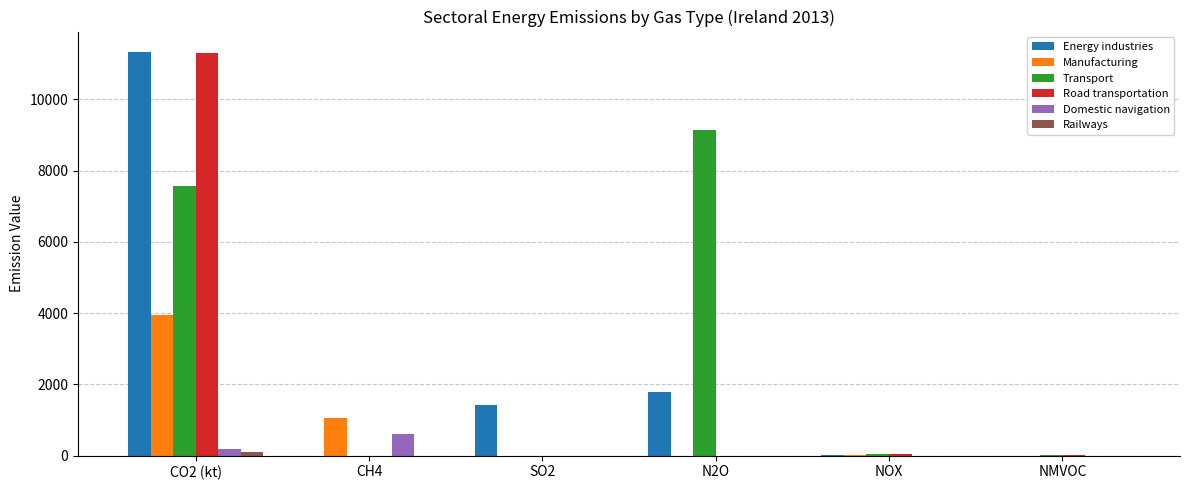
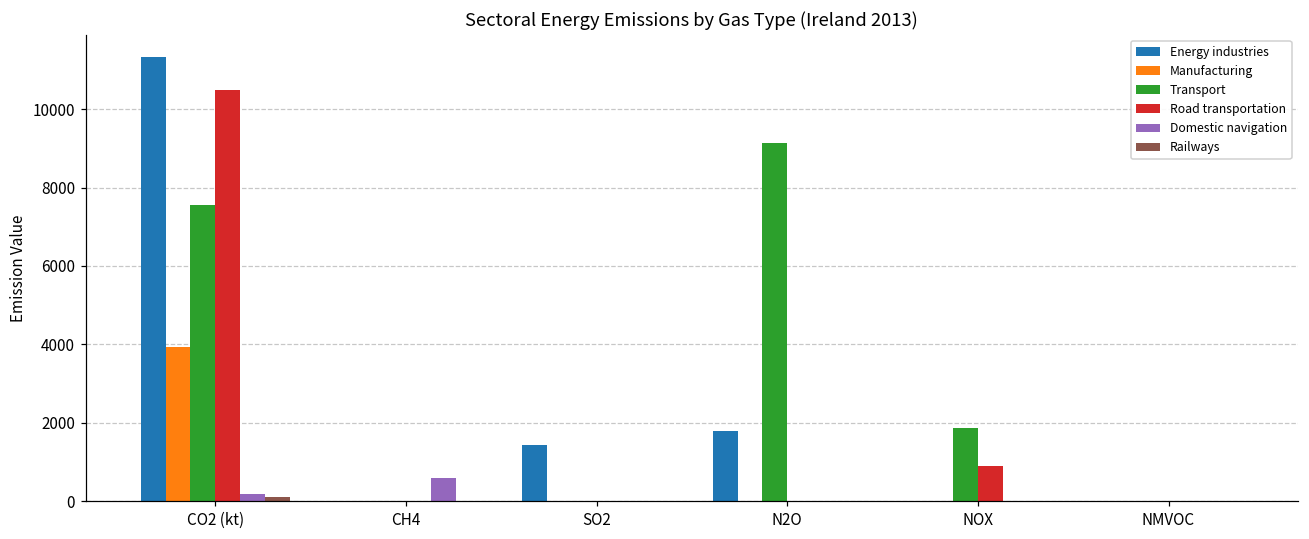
  {
    "Energy industries": {
      "CO2 (kt)": 11300,
      "SO2": 1400,
      "N2O": 1800
    },
    "Manufacturing": {
      "CO2 (kt)": 3900,
-     "CH4": 1100
+     "CH4": 0
    },
    "Transport": {
      "CO2 (kt)": 7600,
      "N2O": 9100,
-     "NOX": 0
+     "NOX": 1900
    },
    "Road transportation": {
-     "CO2 (kt)": 11300,
-     "NOX": 0
+     "CO2 (kt)": 10500,
+     "NOX": 900
    },
    "Domestic navigation": {
      "CO2 (kt)": 200,
      "CH4": 600
    },
    "Railways": {
      "CO2 (kt)": 100
    }
  }
